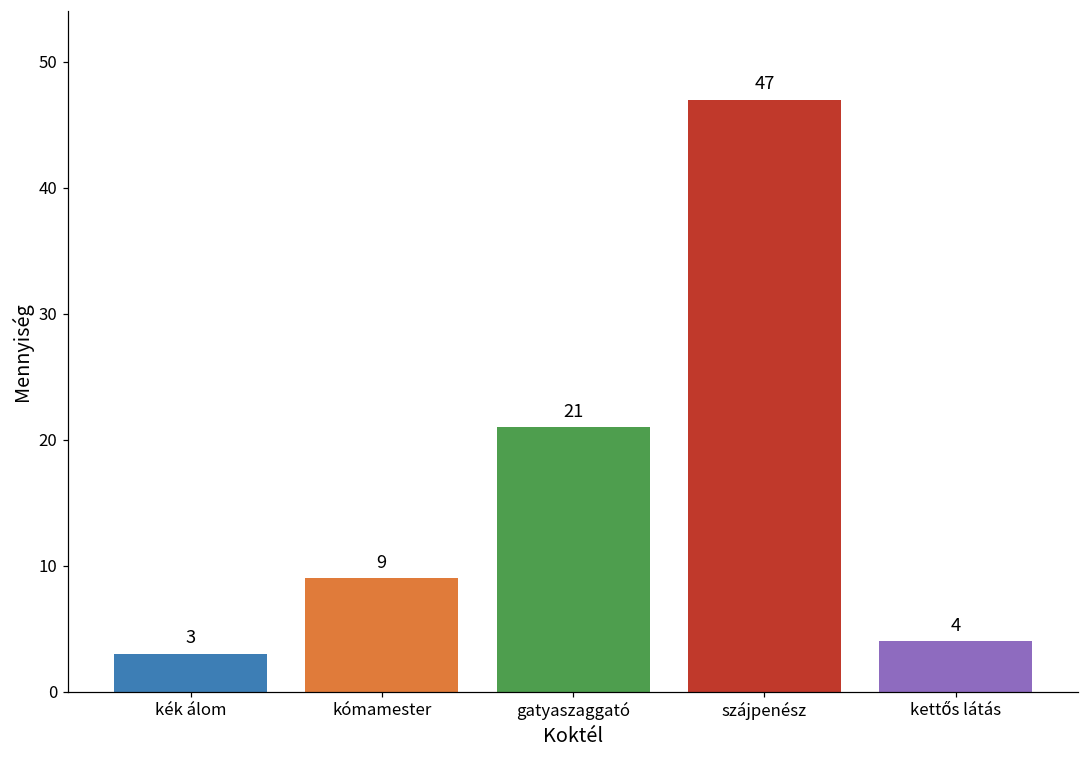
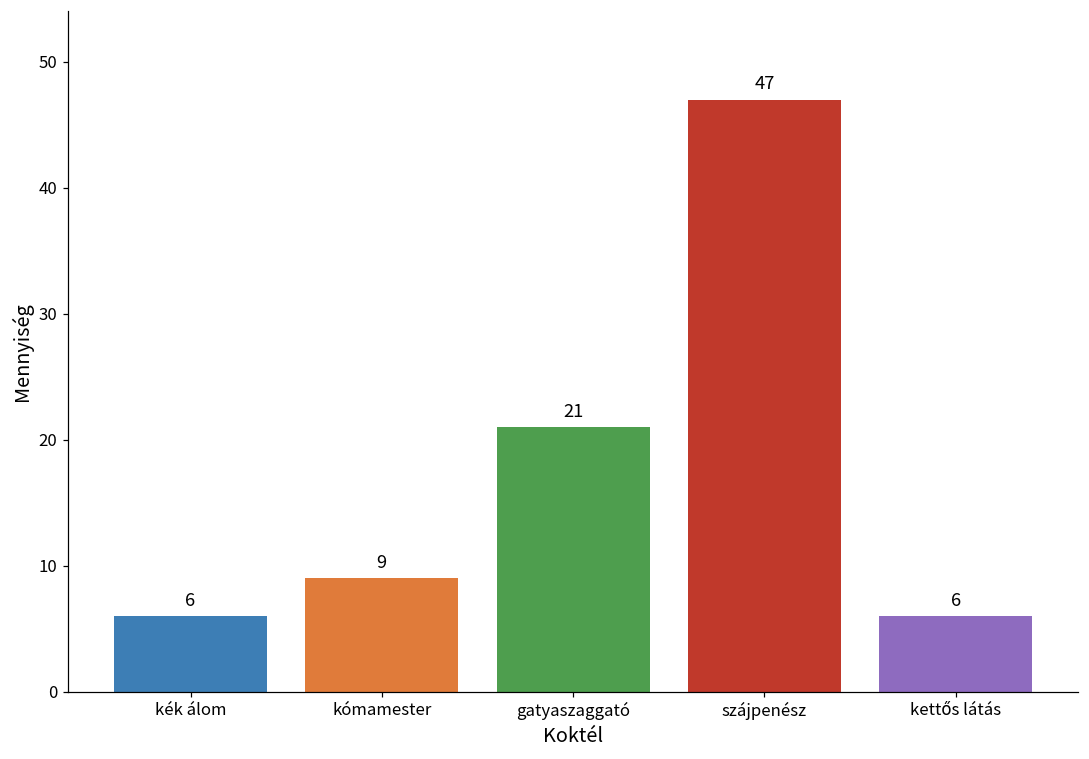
  {
-   "kék álom": 3,
+   "kék álom": 6,
    "kómamester": 9,
    "gatyaszaggató": 21,
    "szájpenész": 47,
-   "kettős látás": 4
+   "kettős látás": 6
  }
